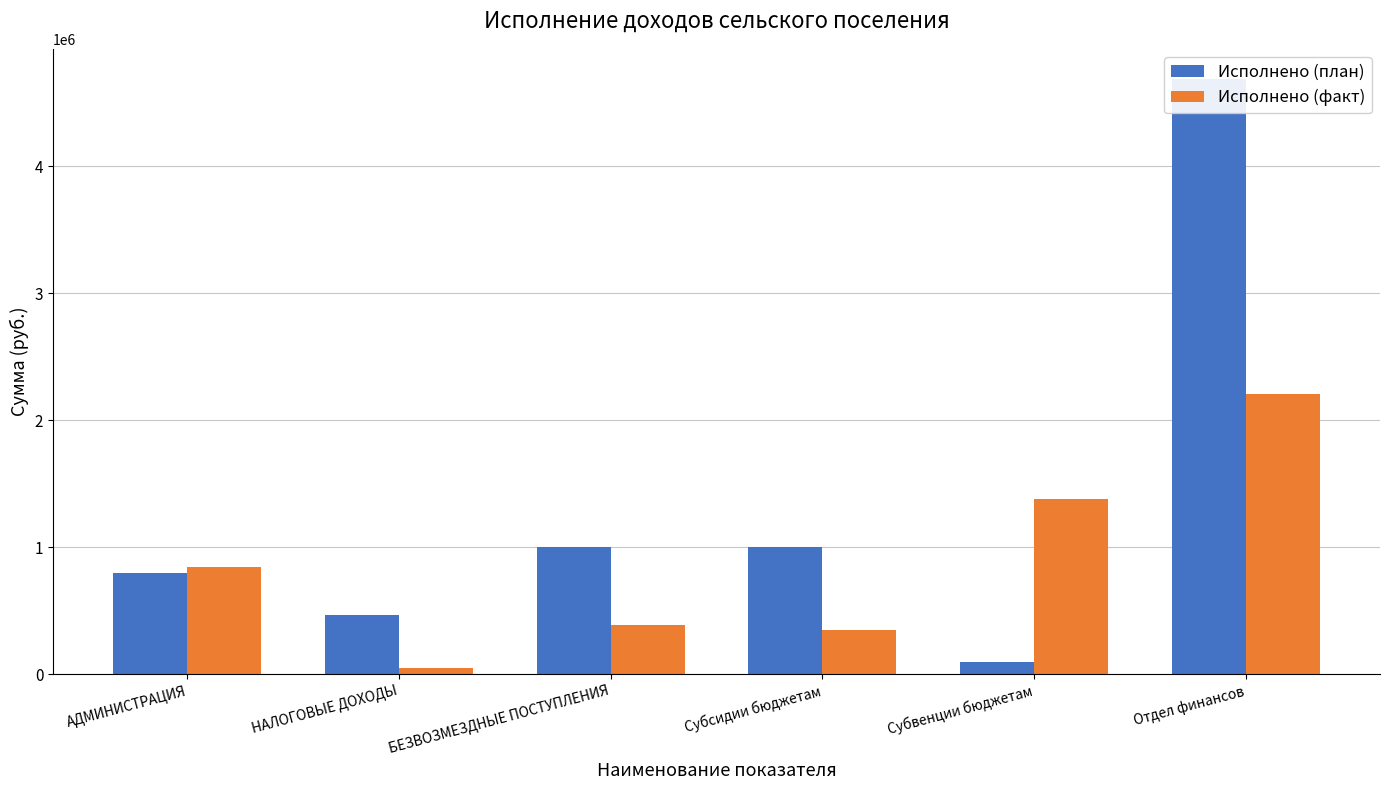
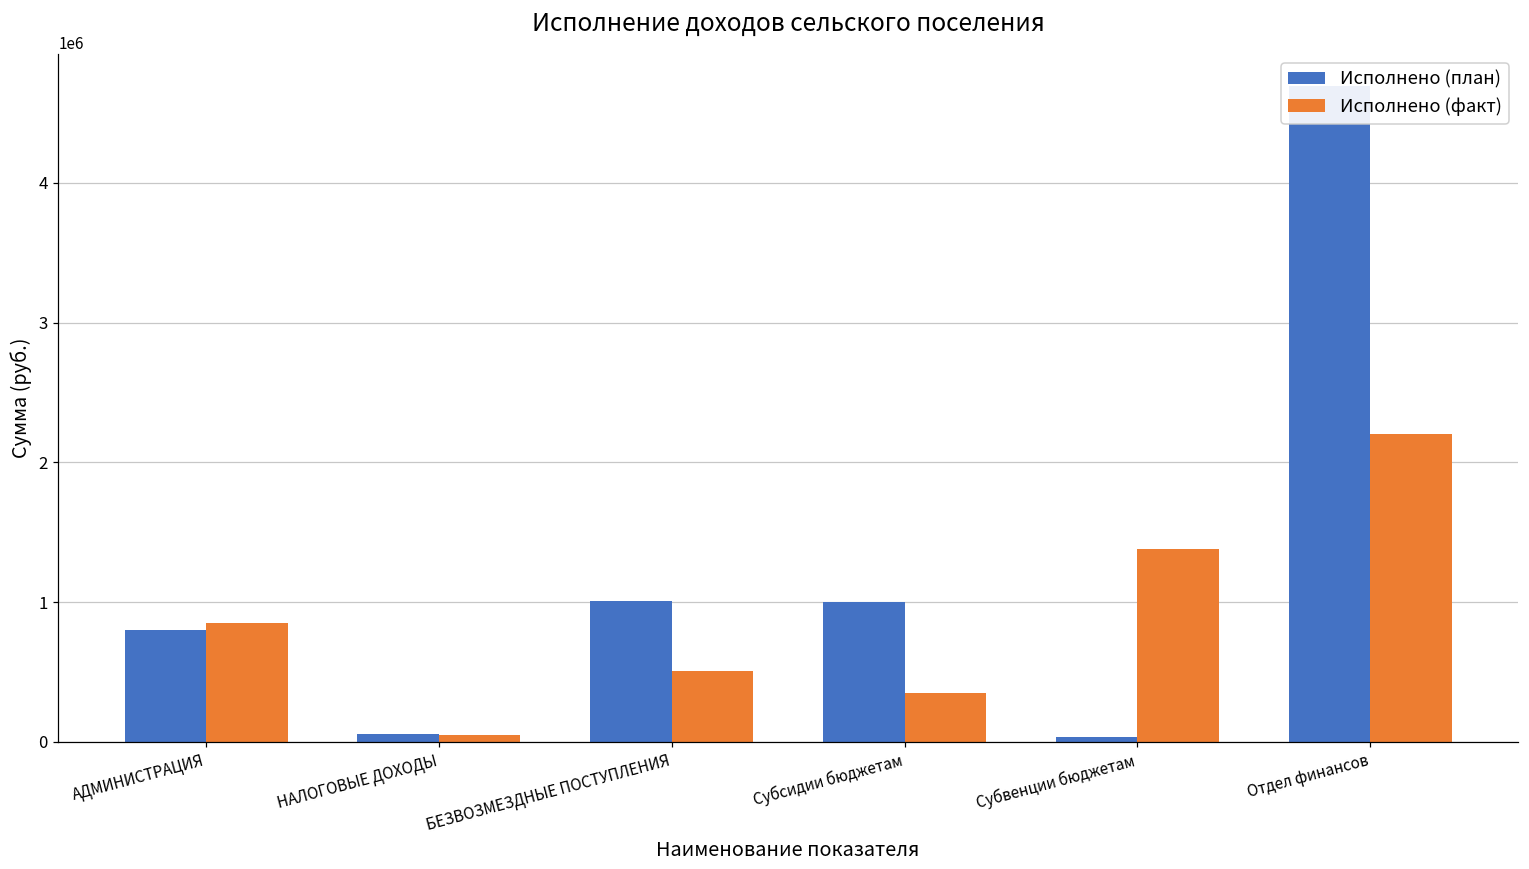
  {
    "Исполнено (план)": {
      "АДМИНИСТРАЦИЯ": 800000,
-     "НАЛОГОВЫЕ ДОХОДЫ": 470000,
+     "НАЛОГОВЫЕ ДОХОДЫ": 60000,
      "БЕЗВОЗМЕЗДНЫЕ ПОСТУПЛЕНИЯ": 1010000,
      "Субсидии бюджетам": 1000000,
-     "Субвенции бюджетам": 100000
+     "Субвенции бюджетам": 30000
    },
    "Исполнено (факт)": {
      "АДМИНИСТРАЦИЯ": 850000,
      "НАЛОГОВЫЕ ДОХОДЫ": 50000,
-     "БЕЗВОЗМЕЗДНЫЕ ПОСТУПЛЕНИЯ": 390000,
+     "БЕЗВОЗМЕЗДНЫЕ ПОСТУПЛЕНИЯ": 500000,
      "Субсидии бюджетам": 350000,
      "Субвенции бюджетам": 1380000,
      "Отдел финансов": 2210000
    }
  }
